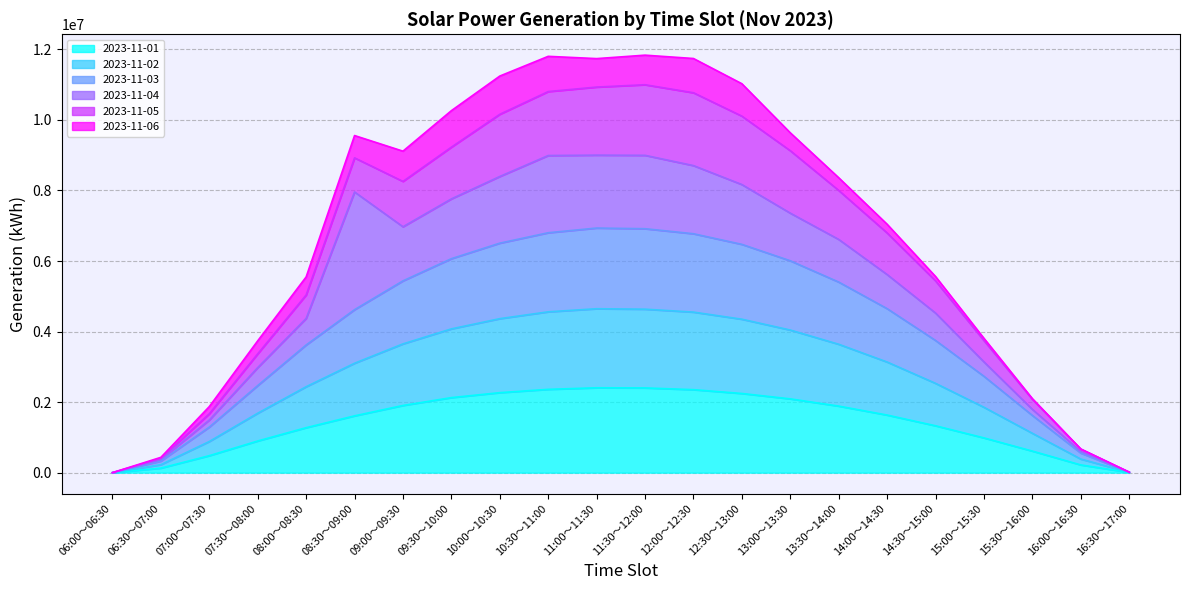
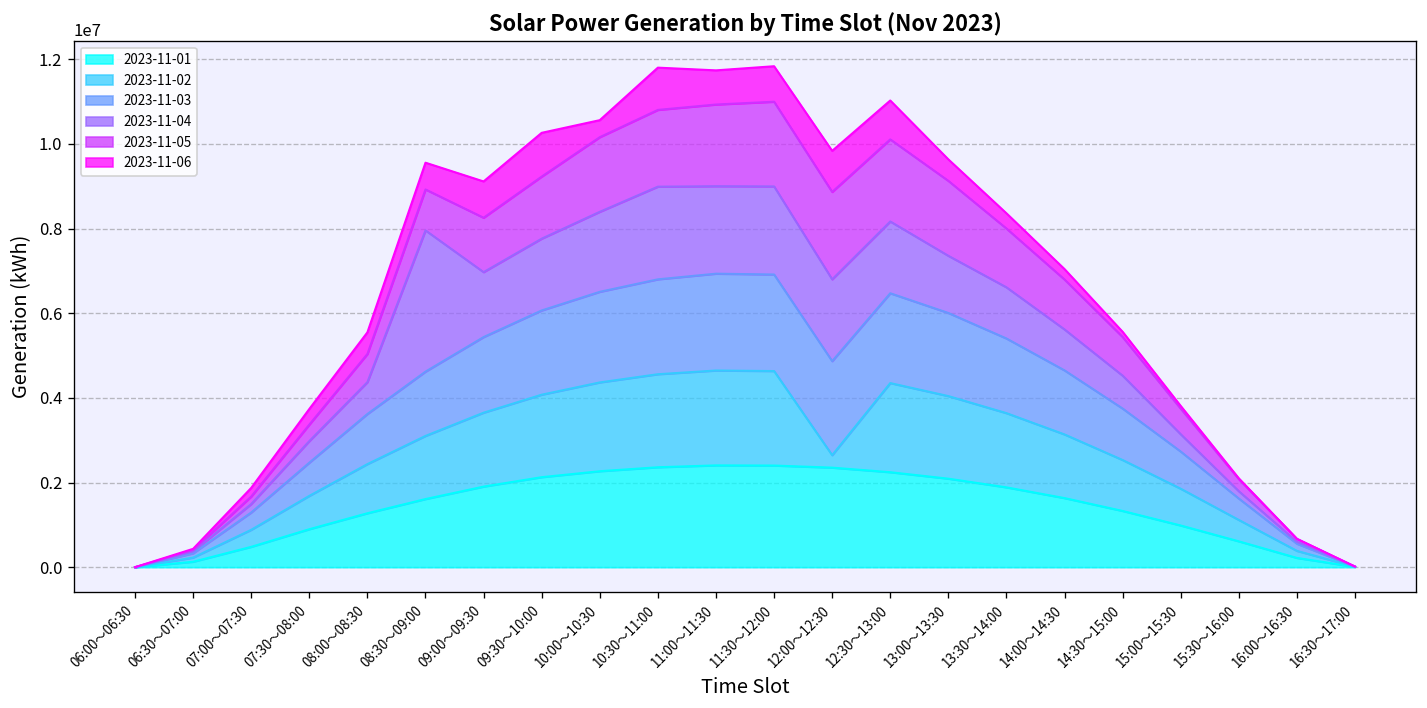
  {
    "2023-11-01": {
      "06:30～07:00": 100000,
      "07:00～07:30": 500000,
      "07:30～08:00": 900000,
      "08:00～08:30": 1300000,
      "08:30～09:00": 1600000,
      "09:00～09:30": 1900000,
      "09:30～10:00": 2100000,
      "10:00～10:30": 2300000,
      "10:30～11:00": 2400000,
      "11:00～11:30": 2400000,
      "11:30～12:00": 2400000,
      "12:00～12:30": 2400000,
      "12:30～13:00": 2200000,
      "13:00～13:30": 2100000,
      "13:30～14:00": 1900000,
      "14:00～14:30": 1600000,
      "14:30～15:00": 1300000,
      "15:00～15:30": 1000000,
      "15:30～16:00": 600000,
      "16:00～16:30": 200000
    },
    "2023-11-02": {
      "06:30～07:00": 100000,
      "07:00～07:30": 400000,
      "07:30～08:00": 800000,
      "08:00～08:30": 1200000,
      "08:30～09:00": 1500000,
      "09:00～09:30": 1700000,
      "09:30～10:00": 1900000,
      "10:00～10:30": 2100000,
      "10:30～11:00": 2200000,
      "11:00～11:30": 2200000,
      "11:30～12:00": 2200000,
-     "12:00～12:30": 2200000,
+     "12:00～12:30": 300000,
      "12:30～13:00": 2100000,
      "13:00～13:30": 2000000,
      "13:30～14:00": 1800000,
      "14:00～14:30": 1500000,
      "14:30～15:00": 1200000,
      "15:00～15:30": 900000,
      "15:30～16:00": 500000,
      "16:00～16:30": 200000
    },
    "2023-11-03": {
      "07:00～07:30": 400000,
      "07:30～08:00": 800000,
      "08:00～08:30": 1200000,
      "08:30～09:00": 1500000,
      "09:00～09:30": 1800000,
      "09:30～10:00": 2000000,
      "10:00～10:30": 2100000,
      "10:30～11:00": 2200000,
      "11:00～11:30": 2300000,
      "11:30～12:00": 2300000,
      "12:00～12:30": 2200000,
      "12:30～13:00": 2100000,
      "13:00～13:30": 2000000,
      "13:30～14:00": 1800000,
      "14:00～14:30": 1500000,
      "14:30～15:00": 1200000,
      "15:00～15:30": 900000,
      "15:30～16:00": 500000
    },
    "2023-11-04": {
      "07:00～07:30": 200000,
      "07:30～08:00": 500000,
      "08:00～08:30": 800000,
      "08:30～09:00": 3300000,
      "09:00～09:30": 1500000,
      "09:30～10:00": 1700000,
      "10:00～10:30": 1900000,
      "10:30～11:00": 2200000,
      "11:00～11:30": 2100000,
      "11:30～12:00": 2100000,
      "12:00～12:30": 1900000,
      "12:30～13:00": 1700000,
      "13:00～13:30": 1400000,
      "13:30～14:00": 1200000,
      "14:00～14:30": 1000000,
      "14:30～15:00": 800000,
      "15:00～15:30": 400000,
      "15:30～16:00": 200000
    },
    "2023-11-05": {
      "07:00～07:30": 200000,
      "07:30～08:00": 400000,
      "08:00～08:30": 700000,
      "08:30～09:00": 1000000,
      "09:00～09:30": 1300000,
      "09:30～10:00": 1500000,
      "10:00～10:30": 1800000,
      "10:30～11:00": 1800000,
      "11:00～11:30": 1900000,
      "11:30～12:00": 2000000,
      "12:00～12:30": 2100000,
      "12:30～13:00": 1900000,
      "13:00～13:30": 1800000,
      "13:30～14:00": 1400000,
      "14:00～14:30": 1200000,
      "14:30～15:00": 900000
    },
    "2023-11-06": {
      "07:00～07:30": 200000,
      "07:30～08:00": 400000,
      "08:00～08:30": 500000,
      "08:30～09:00": 600000,
      "09:00～09:30": 900000,
      "09:30～10:00": 1000000,
-     "10:00～10:30": 1100000,
+     "10:00～10:30": 400000,
      "10:30～11:00": 1000000,
      "11:00～11:30": 800000,
      "11:30～12:00": 800000,
      "12:00～12:30": 1000000,
      "12:30～13:00": 900000,
      "13:00～13:30": 500000,
      "13:30～14:00": 400000,
      "14:00～14:30": 200000,
      "14:30～15:00": 100000
    }
  }
